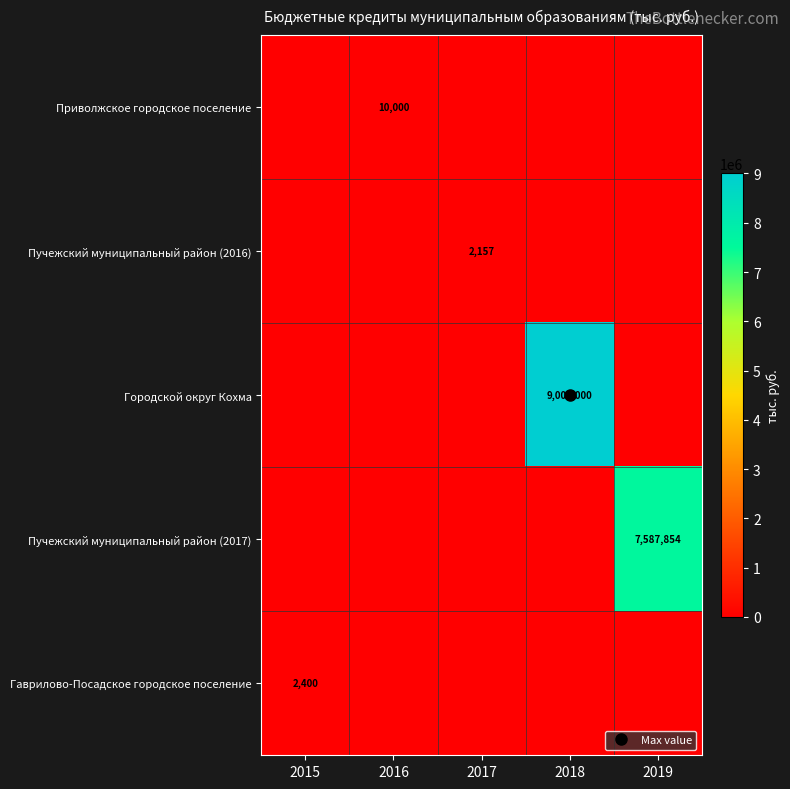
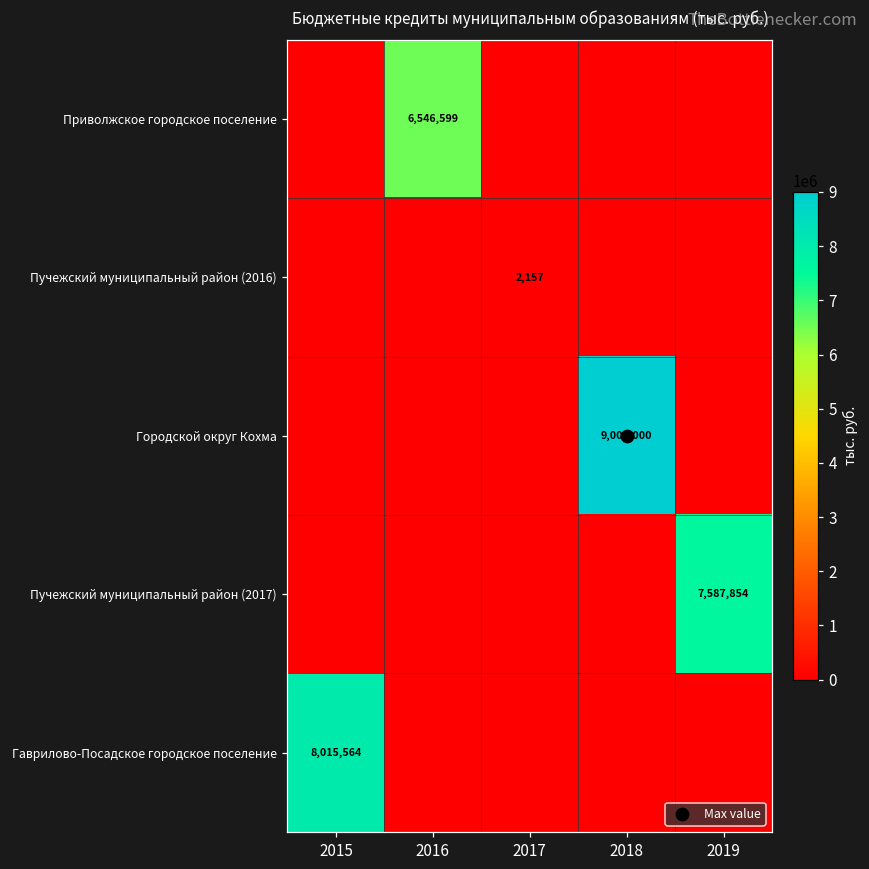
  {
    "Приволжское городское поселение": {
-     "2016": "10,000"
+     "2016": "6,546,599"
    },
    "Пучежский муниципальный район (2016)": {
      "2017": "2,157"
    },
    "Пучежский муниципальный район (2017)": {
      "2019": "7,587,854"
    },
    "Гаврилово-Посадское городское поселение": {
-     "2015": "2,400"
+     "2015": "8,015,564"
    }
  }
